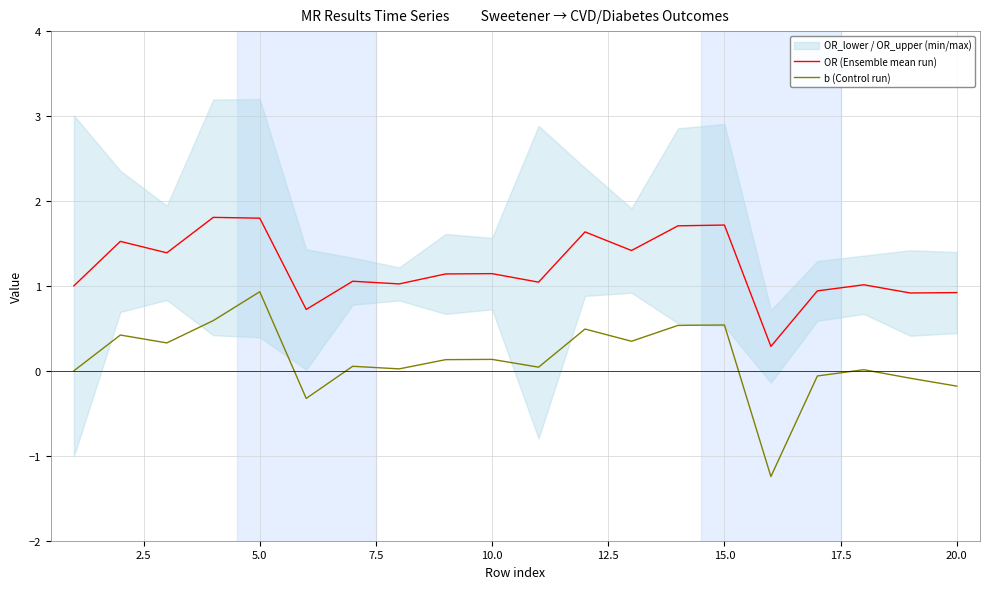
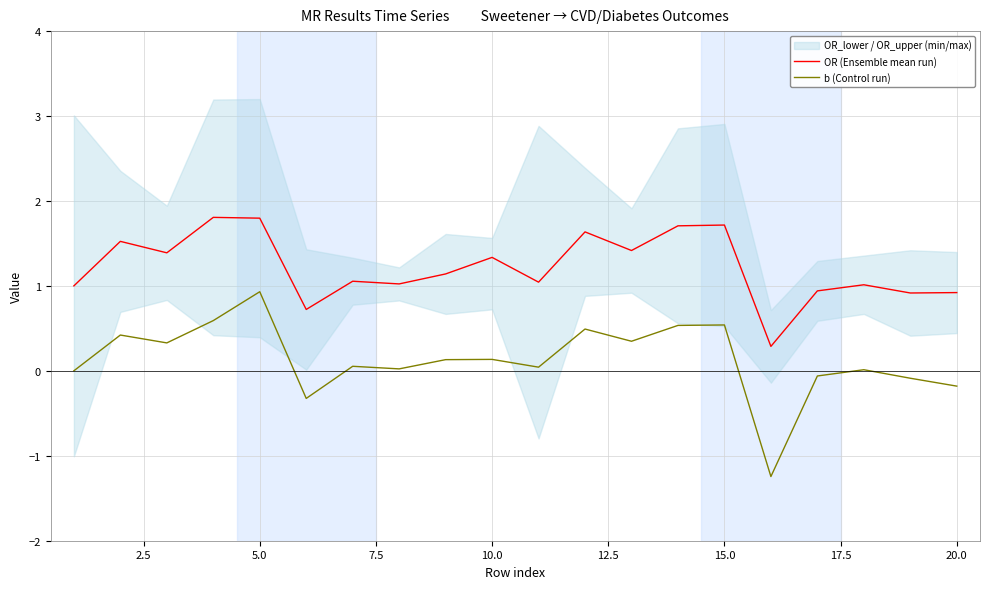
  {
    "OR (Ensemble mean run)": {
      "5.0": 1.8,
-     "10.0": 1.1,
+     "10.0": 1.3,
      "15.0": 1.7,
      "20.0": 0.9
    },
    "b (Control run)": {
      "5.0": 0.9,
      "10.0": 0.1,
      "15.0": 0.5,
      "20.0": -0.2
    }
  }
